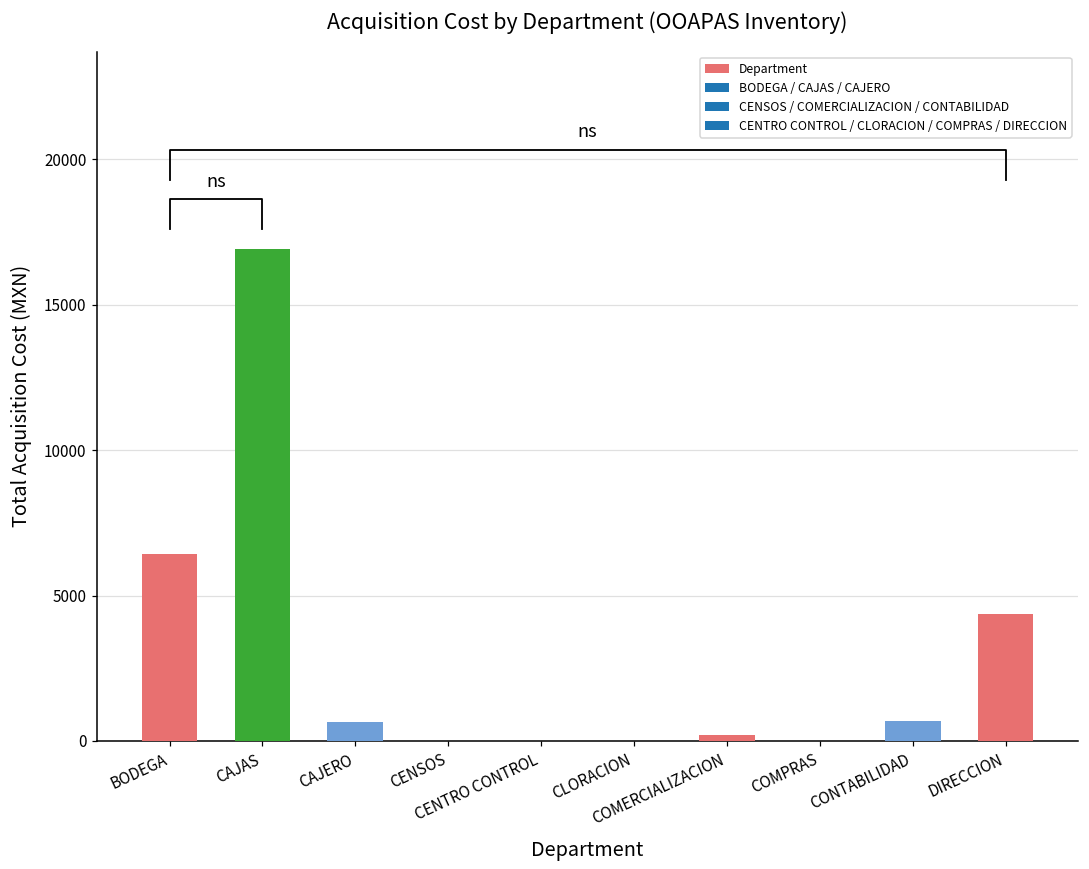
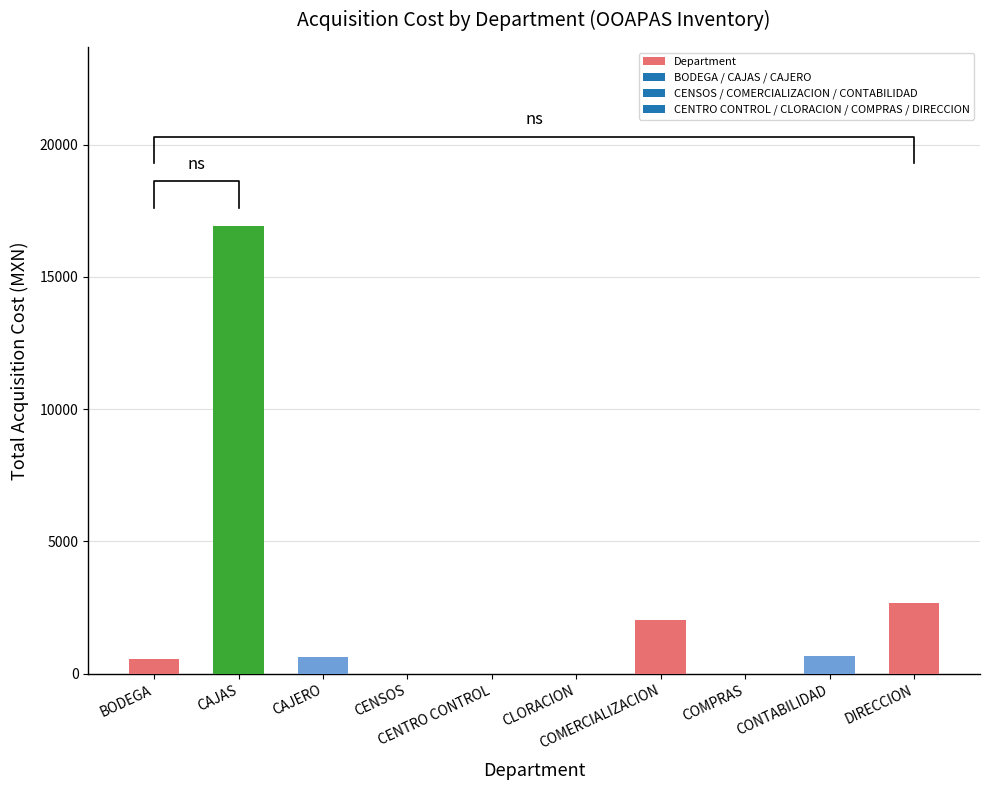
  {
    "Department": {
-     "BODEGA": 6400,
+     "BODEGA": 600,
      "CAJAS": 16900,
      "CAJERO": 600,
-     "COMERCIALIZACION": 200,
+     "COMERCIALIZACION": 2000,
      "CONTABILIDAD": 700,
-     "DIRECCION": 4400
+     "DIRECCION": 2700
    }
  }
